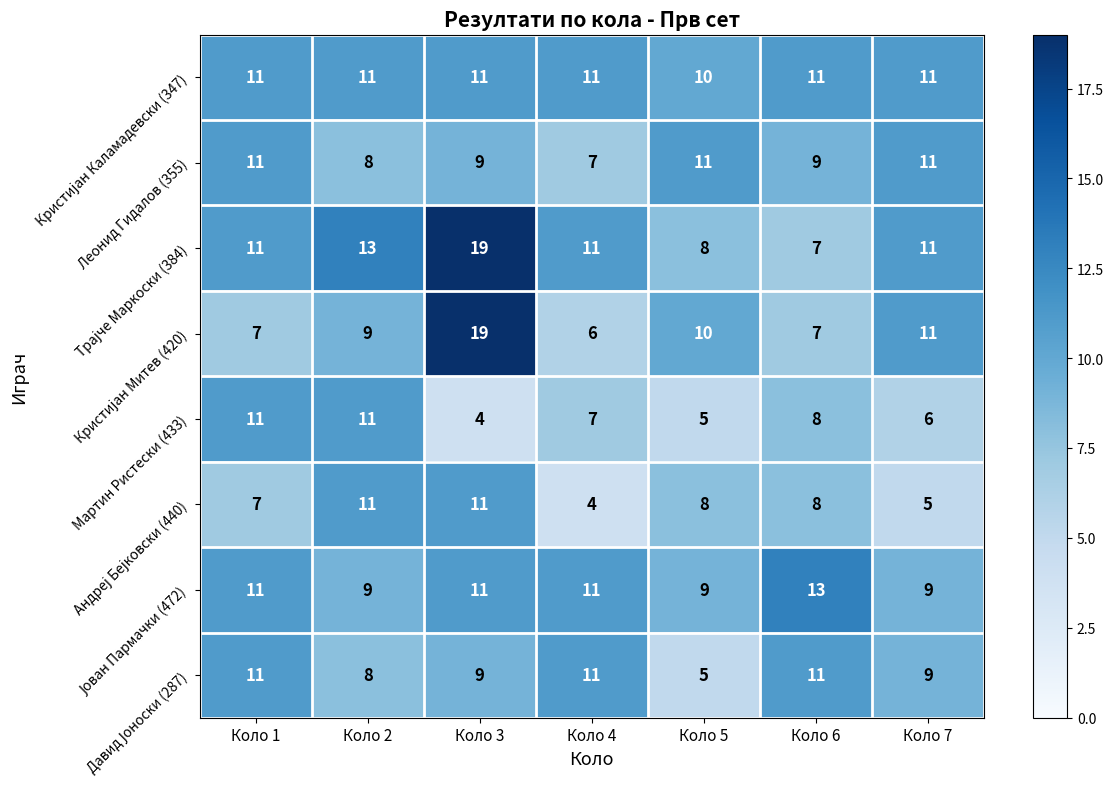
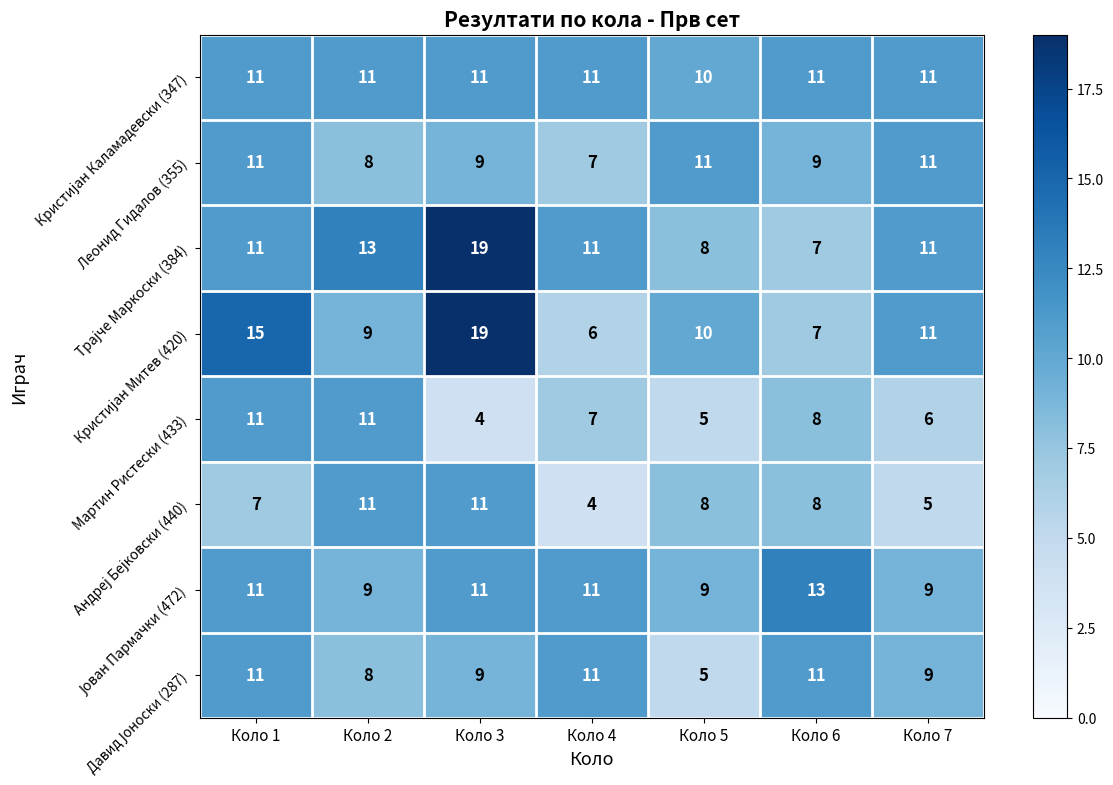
  {
    "Кристијан Каламадевски (347)": {
      "Коло 1": 11,
      "Коло 2": 11,
      "Коло 3": 11,
      "Коло 4": 11,
      "Коло 5": 10,
      "Коло 6": 11,
      "Коло 7": 11
    },
    "Леонид Гидалов (355)": {
      "Коло 1": 11,
      "Коло 2": 8,
      "Коло 3": 9,
      "Коло 4": 7,
      "Коло 5": 11,
      "Коло 6": 9,
      "Коло 7": 11
    },
    "Трајче Маркоски (384)": {
      "Коло 1": 11,
      "Коло 2": 13,
      "Коло 3": 19,
      "Коло 4": 11,
      "Коло 5": 8,
      "Коло 6": 7,
      "Коло 7": 11
    },
    "Кристијан Митев (420)": {
-     "Коло 1": 7,
+     "Коло 1": 15,
      "Коло 2": 9,
      "Коло 3": 19,
      "Коло 4": 6,
      "Коло 5": 10,
      "Коло 6": 7,
      "Коло 7": 11
    },
    "Мартин Ристески (433)": {
      "Коло 1": 11,
      "Коло 2": 11,
      "Коло 3": 4,
      "Коло 4": 7,
      "Коло 5": 5,
      "Коло 6": 8,
      "Коло 7": 6
    },
    "Андреј Бејковски (440)": {
      "Коло 1": 7,
      "Коло 2": 11,
      "Коло 3": 11,
      "Коло 4": 4,
      "Коло 5": 8,
      "Коло 6": 8,
      "Коло 7": 5
    },
    "Јован Пармачки (472)": {
      "Коло 1": 11,
      "Коло 2": 9,
      "Коло 3": 11,
      "Коло 4": 11,
      "Коло 5": 9,
      "Коло 6": 13,
      "Коло 7": 9
    },
    "Давид Јоноски (287)": {
      "Коло 1": 11,
      "Коло 2": 8,
      "Коло 3": 9,
      "Коло 4": 11,
      "Коло 5": 5,
      "Коло 6": 11,
      "Коло 7": 9
    }
  }
